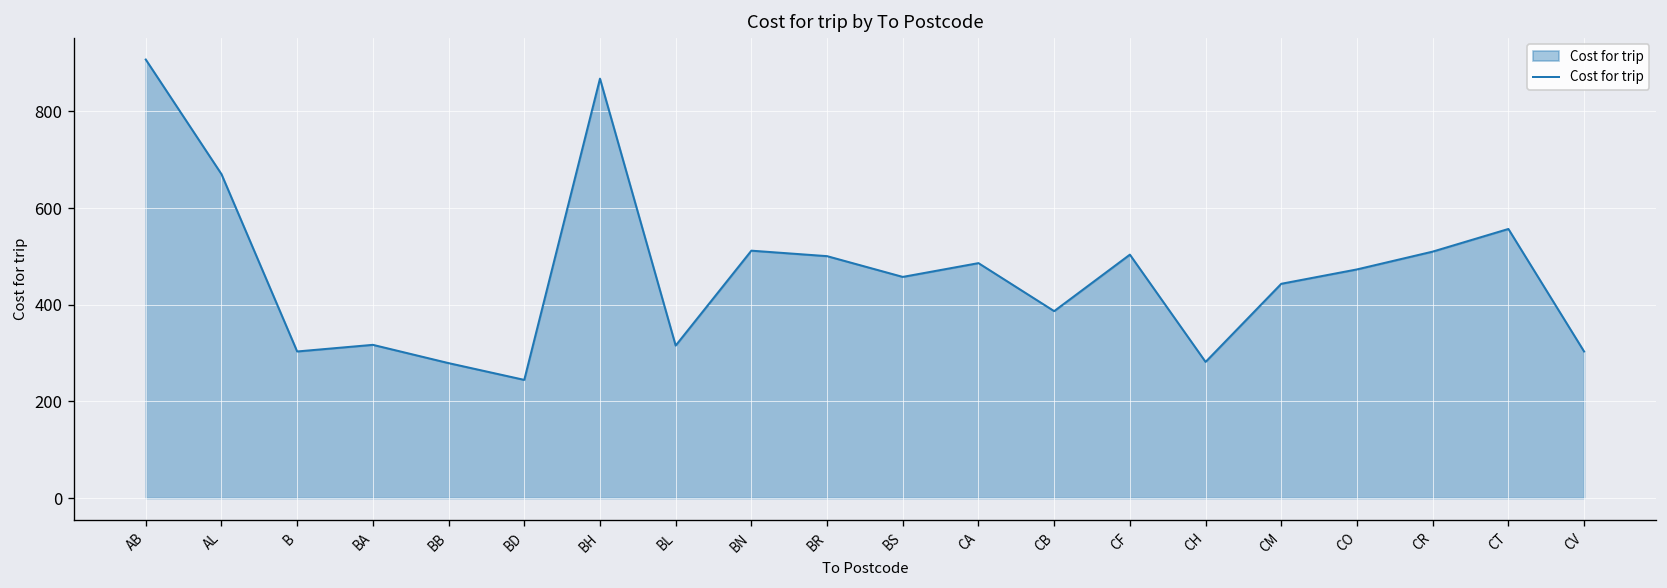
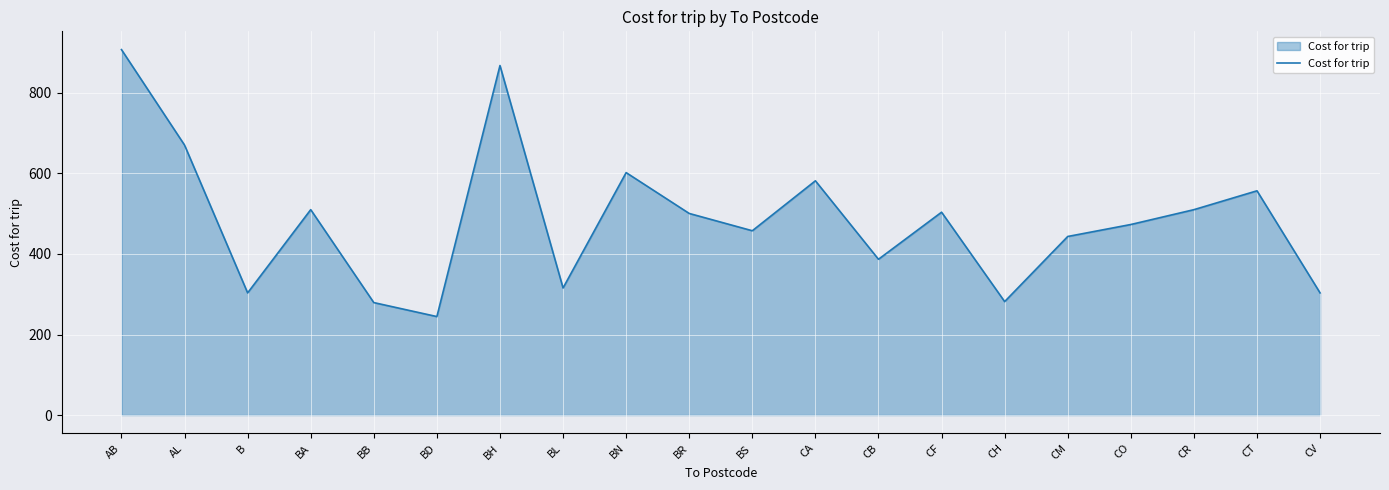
  {
    "AB": 910,
    "AL": 670,
    "B": 300,
-   "BA": 320,
+   "BA": 510,
    "BB": 280,
    "BD": 240,
    "BH": 870,
    "BL": 320,
-   "BN": 510,
+   "BN": 600,
    "BR": 500,
    "BS": 460,
-   "CA": 490,
+   "CA": 580,
    "CB": 390,
    "CF": 500,
    "CH": 280,
    "CM": 440,
    "CO": 470,
    "CR": 510,
    "CT": 560,
    "CV": 300
  }
